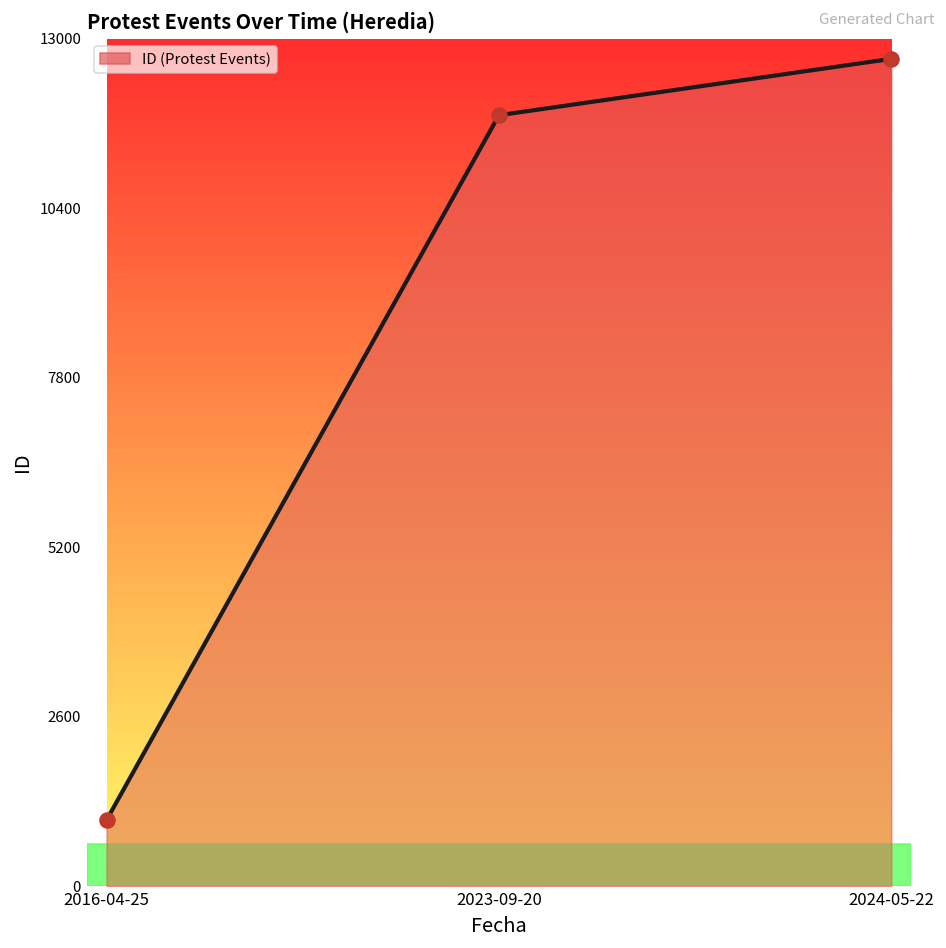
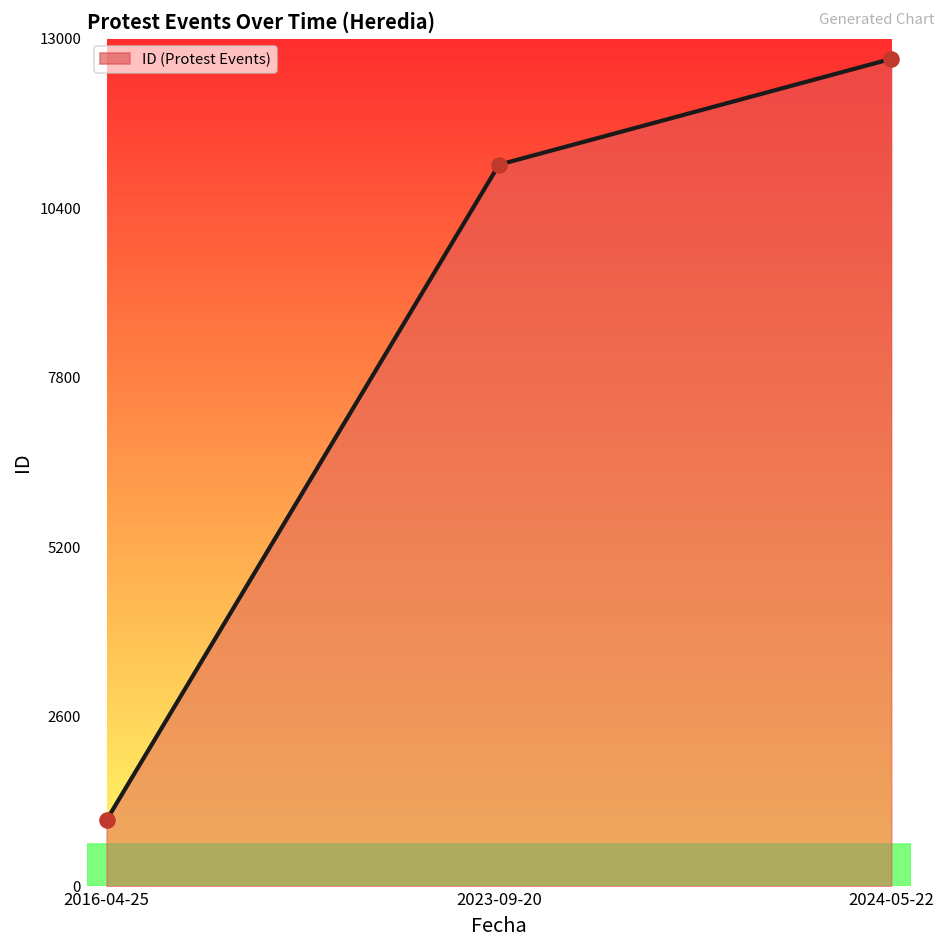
  {
    "2016-04-25": 1000,
-   "2023-09-20": 11800,
+   "2023-09-20": 11100,
    "2024-05-22": 12700
  }
